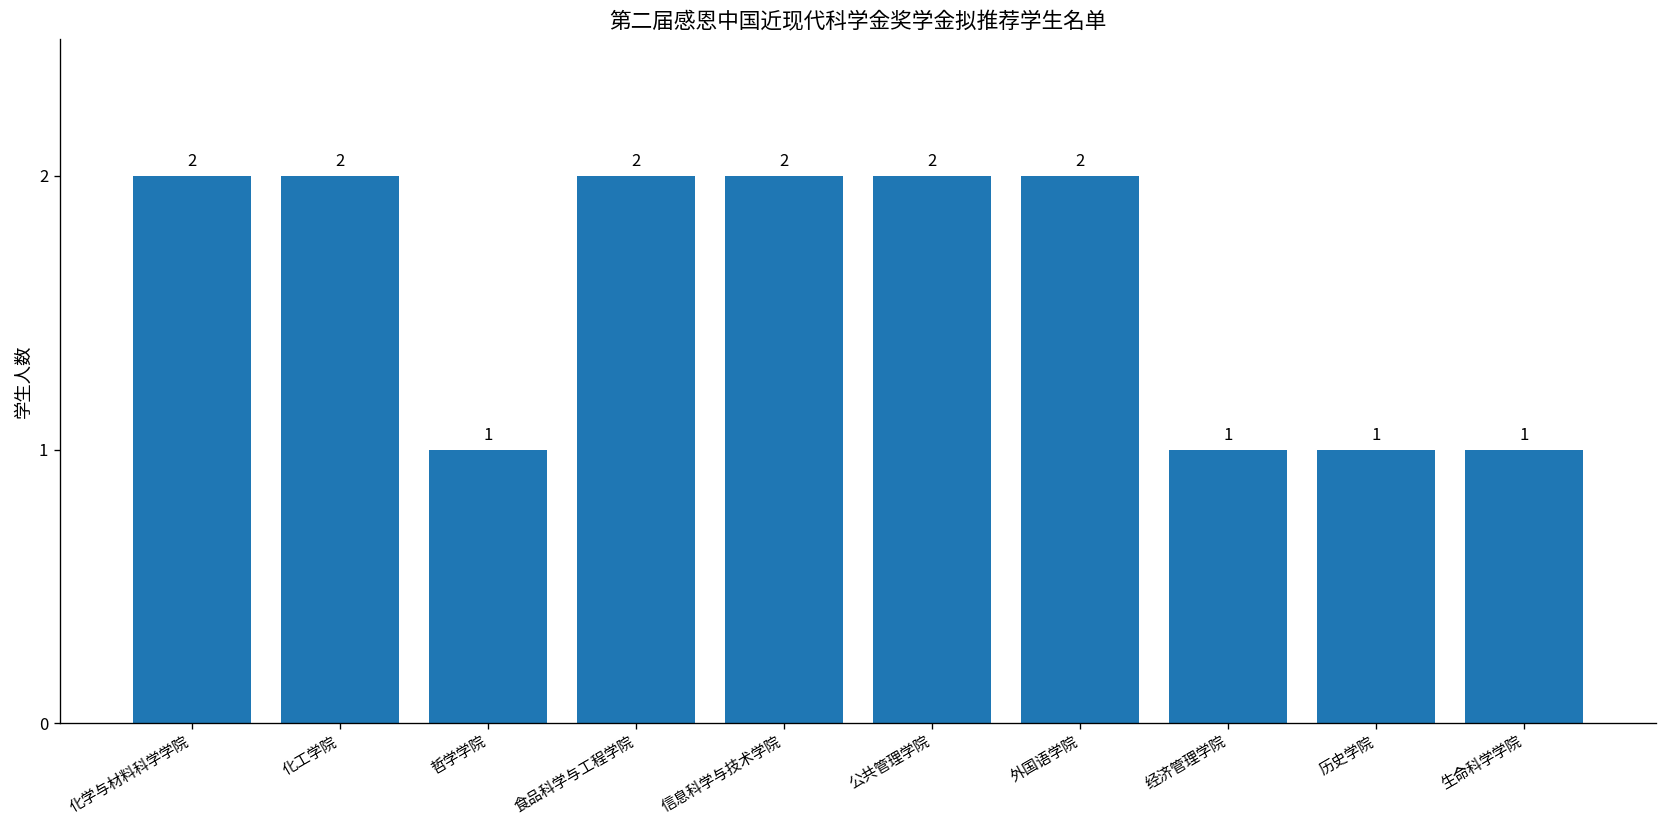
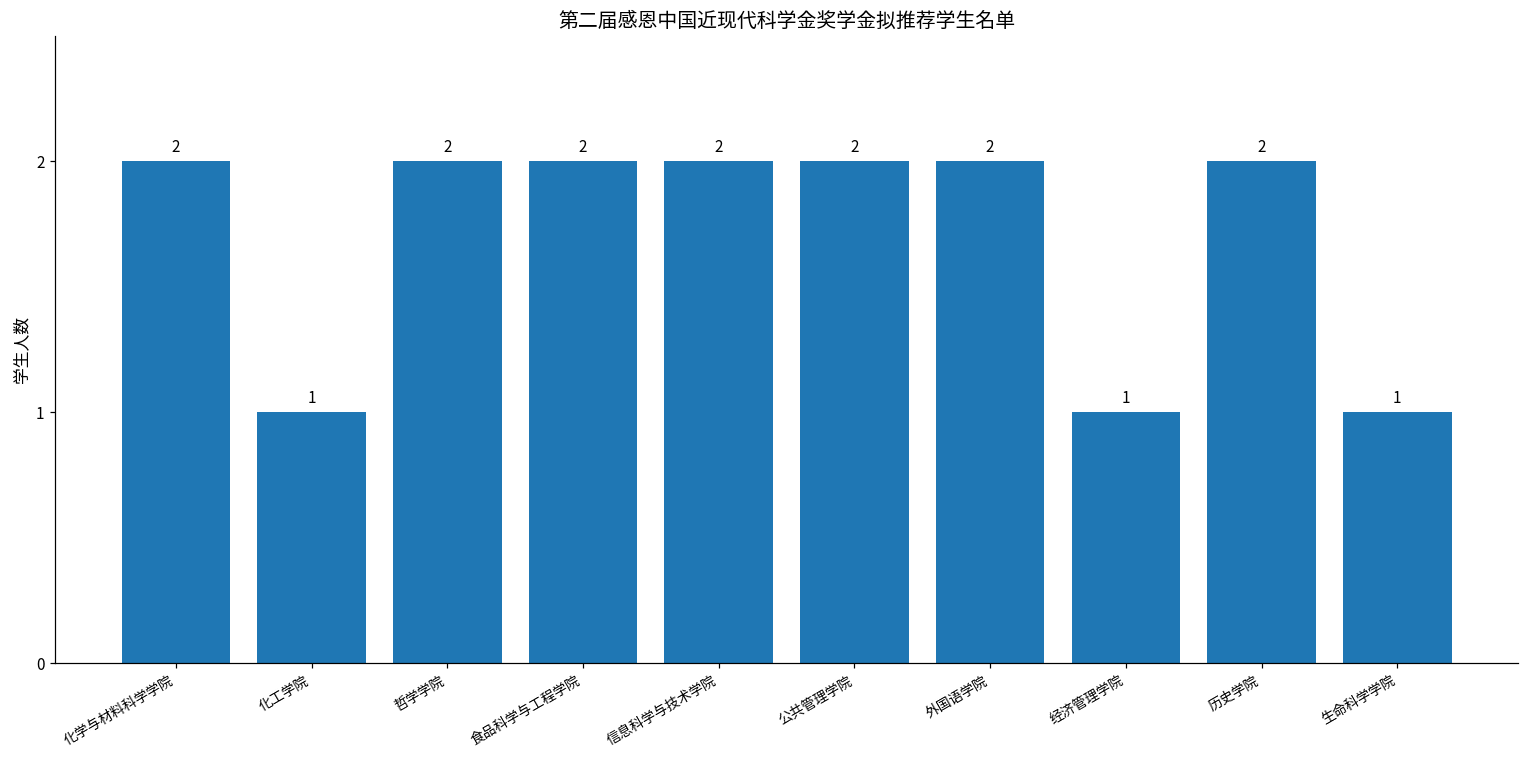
  {
    "化学与材料科学学院": 2,
-   "化工学院": 2,
-   "哲学学院": 1,
+   "化工学院": 1,
+   "哲学学院": 2,
    "食品科学与工程学院": 2,
    "信息科学与技术学院": 2,
    "公共管理学院": 2,
    "外国语学院": 2,
    "经济管理学院": 1,
-   "历史学院": 1,
+   "历史学院": 2,
    "生命科学学院": 1
  }
